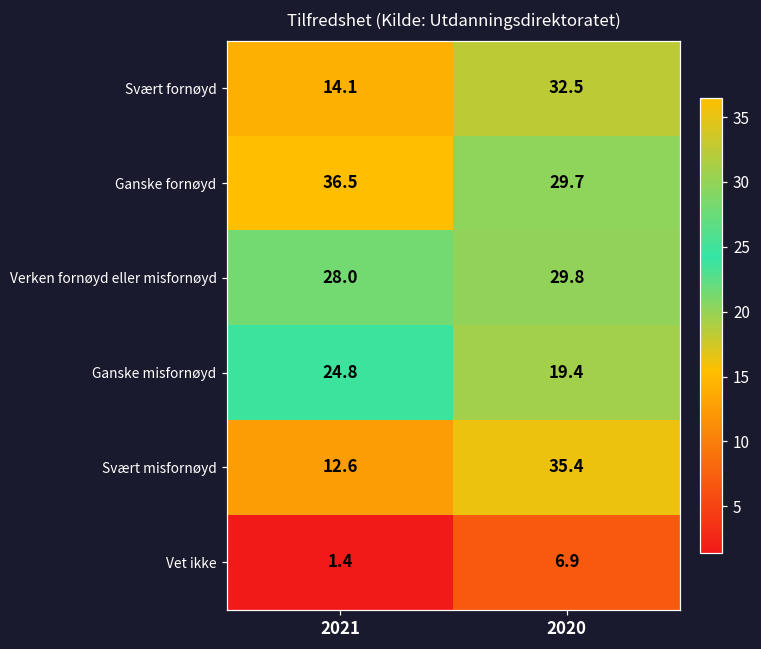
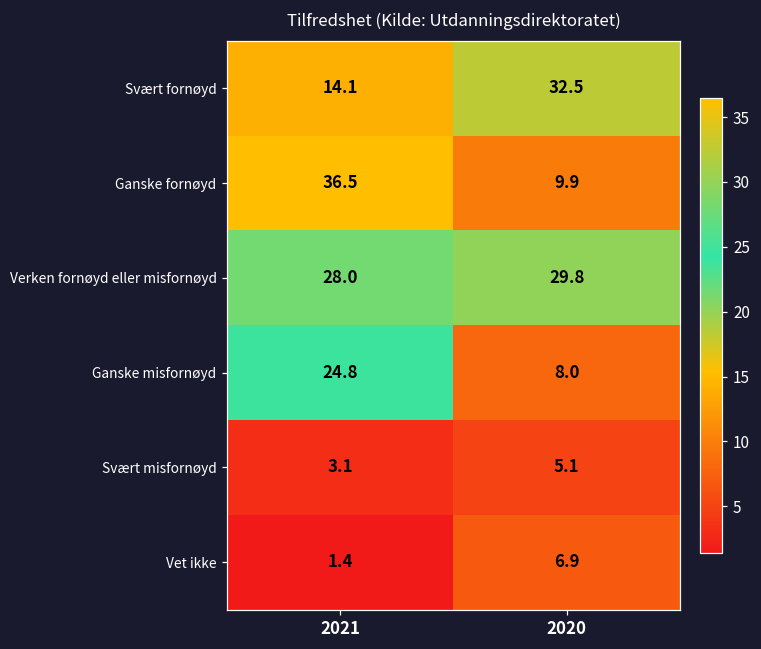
  {
    "Svært fornøyd": {
      "2021": 14.1,
      "2020": 32.5
    },
    "Ganske fornøyd": {
      "2021": 36.5,
-     "2020": 29.7
+     "2020": 9.9
    },
    "Verken fornøyd eller misfornøyd": {
      "2021": 28.0,
      "2020": 29.8
    },
    "Ganske misfornøyd": {
      "2021": 24.8,
-     "2020": 19.4
+     "2020": 8.0
    },
    "Svært misfornøyd": {
-     "2021": 12.6,
-     "2020": 35.4
+     "2021": 3.1,
+     "2020": 5.1
    },
    "Vet ikke": {
      "2021": 1.4,
      "2020": 6.9
    }
  }
